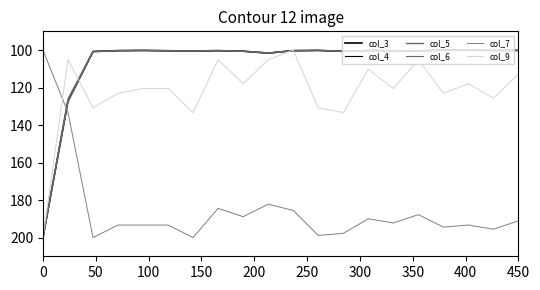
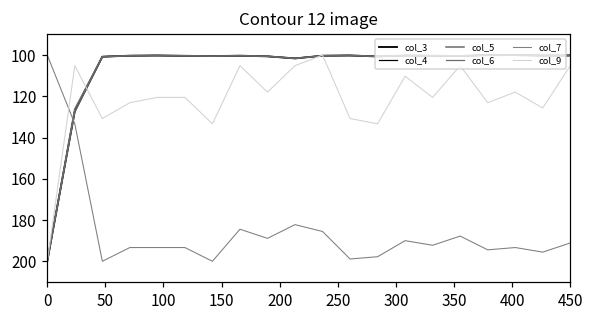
  {
    "col_9": {
-     "450": 113
+     "450": 105
    }
  }
